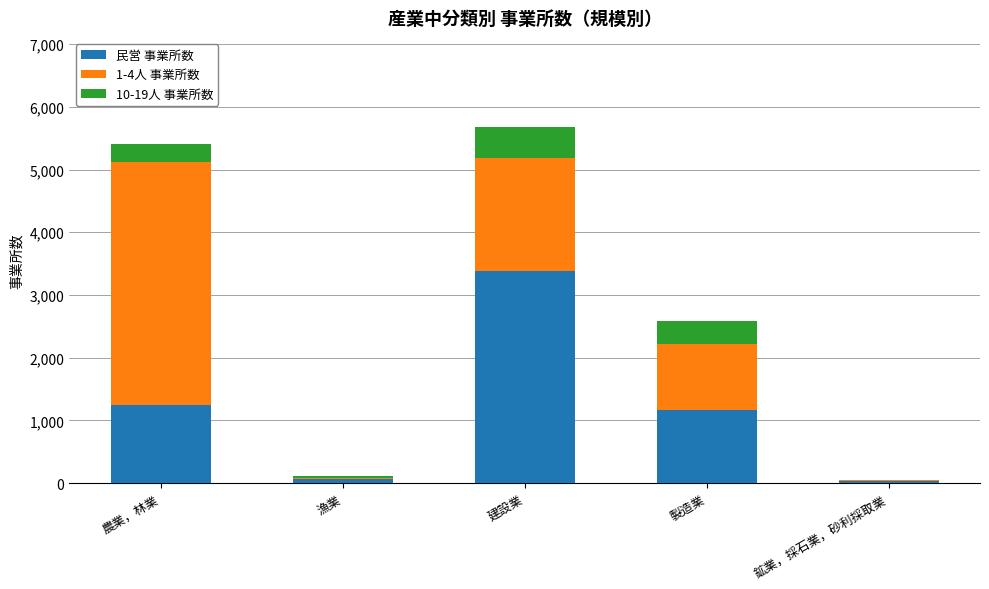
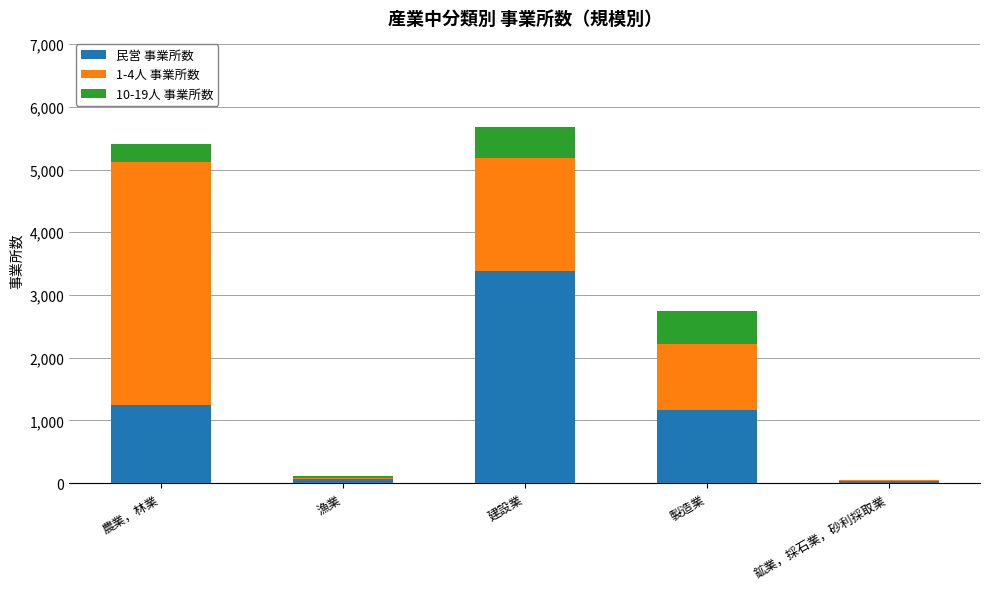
  {
    "民営 事業所数": {
      "農業，林業": "1,200",
      "漁業": "100",
      "建設業": "3,400",
      "製造業": "1,200"
    },
    "1-4人 事業所数": {
      "農業，林業": "3,900",
      "建設業": "1,800",
      "製造業": "1,100"
    },
    "10-19人 事業所数": {
      "農業，林業": "300",
      "建設業": "500",
-     "製造業": "400"
+     "製造業": "500"
    }
  }
